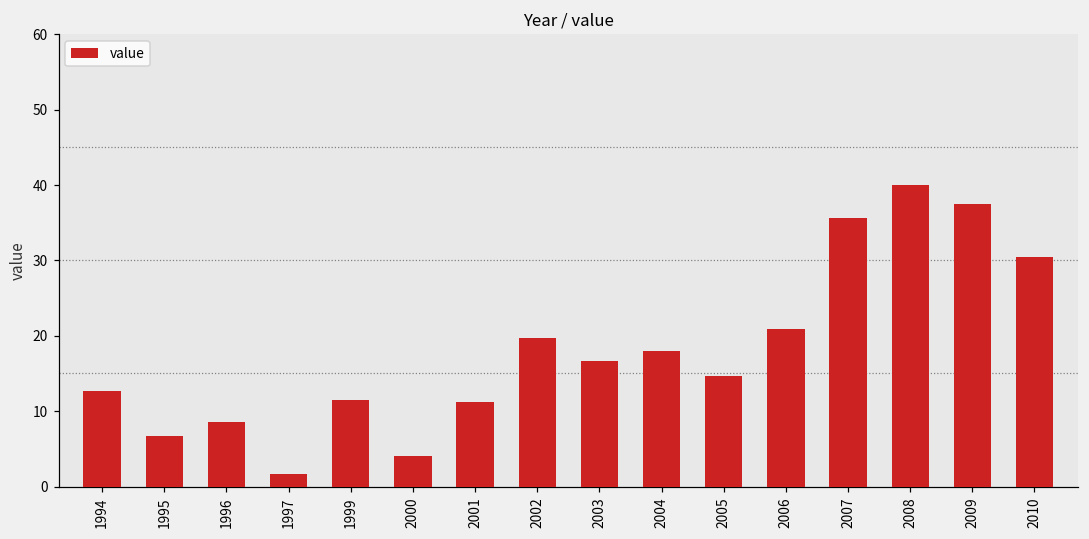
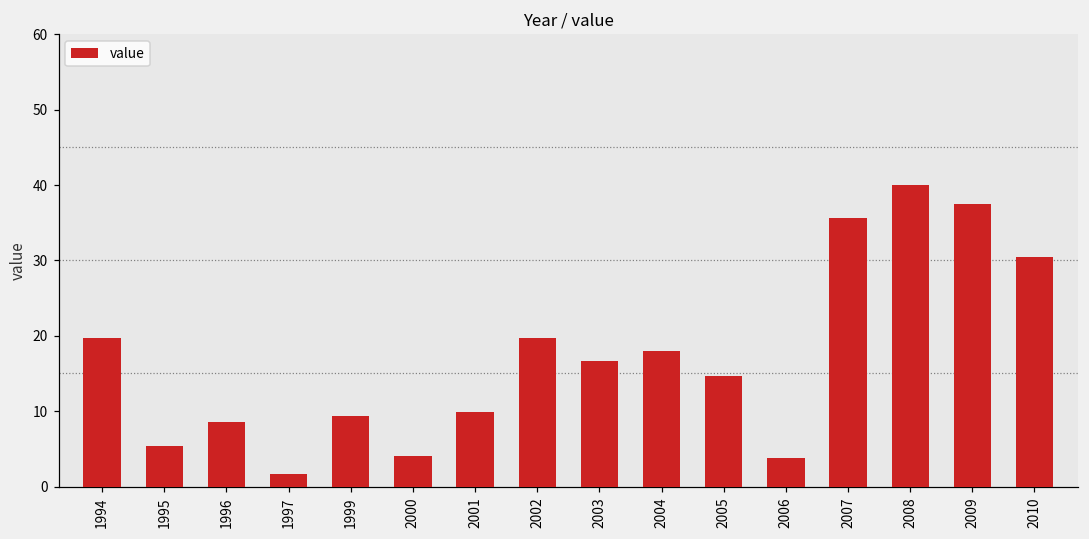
  {
-   "1994": 13,
-   "1995": 7,
+   "1994": 20,
+   "1995": 5,
    "1996": 9,
    "1997": 2,
-   "1999": 11,
+   "1999": 9,
    "2000": 4,
-   "2001": 11,
+   "2001": 10,
    "2002": 20,
    "2003": 17,
    "2004": 18,
    "2005": 15,
-   "2006": 21,
+   "2006": 4,
    "2007": 36,
    "2008": 40,
    "2009": 38,
    "2010": 30
  }
